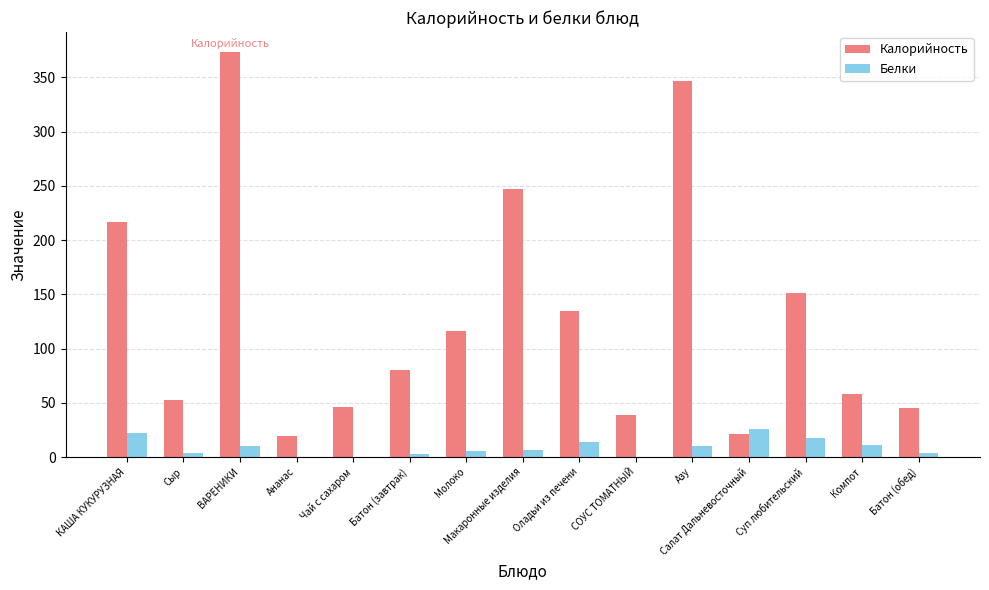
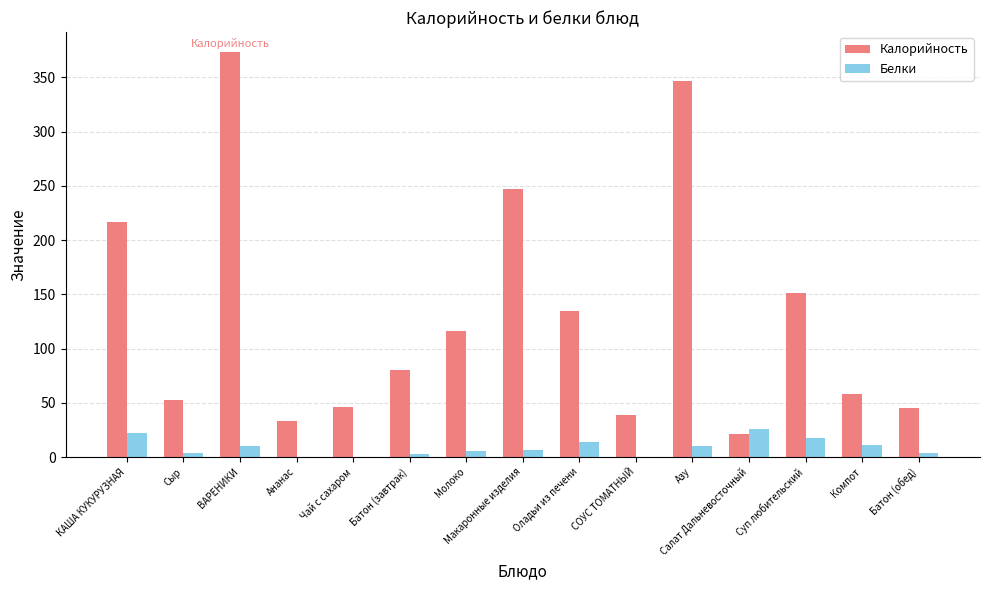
  {
    "Калорийность": {
      "КАША КУКУРУЗНАЯ": 217,
      "Сыр": 53,
      "ВАРЕНИКИ": 373,
-     "Ананас": 19,
+     "Ананас": 33,
      "Чай с сахаром": 46,
      "Батон (завтрак)": 80,
      "Молоко": 116,
      "Макаронные изделия": 247,
      "Оладьи из печени": 135,
      "СОУС ТОМАТНЫЙ": 38,
      "Азу": 346,
      "Салат Дальневосточный": 22,
      "Суп любительский": 151,
      "Компот": 58,
      "Батон (обед)": 45
    },
    "Белки": {
      "КАША КУКУРУЗНАЯ": 22,
      "Сыр": 3,
      "ВАРЕНИКИ": 10,
      "Батон (завтрак)": 2,
      "Молоко": 6,
      "Макаронные изделия": 7,
      "Оладьи из печени": 14,
      "Азу": 11,
      "Салат Дальневосточный": 26,
      "Суп любительский": 17,
      "Компот": 11,
      "Батон (обед)": 4
    }
  }
